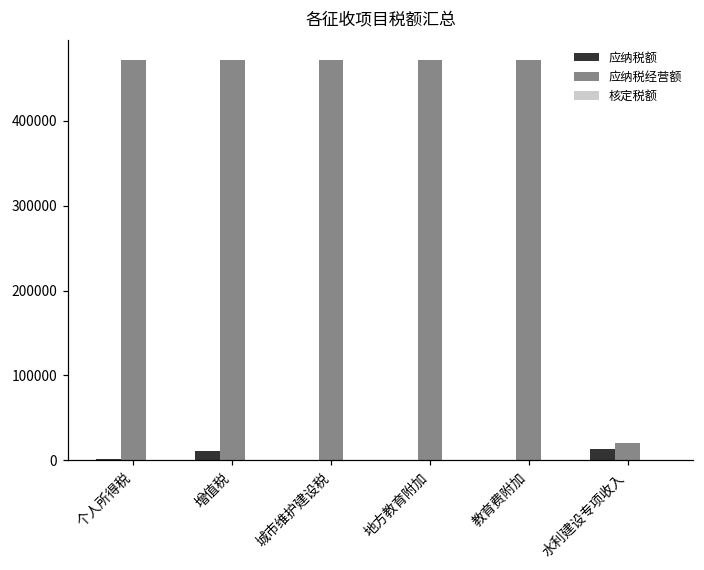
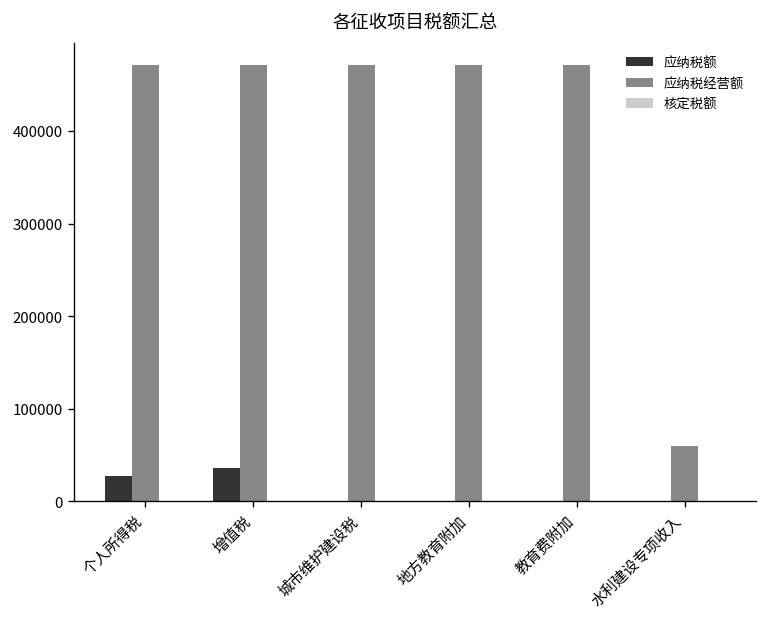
  {
    "应纳税额": {
-     "个人所得税": 0,
-     "增值税": 10000,
+     "个人所得税": 30000,
+     "增值税": 40000,
      "城市维护建设税": 0,
      "地方教育附加": 0,
      "教育费附加": 0,
-     "水利建设专项收入": 10000
+     "水利建设专项收入": 0
    },
    "应纳税经营额": {
      "个人所得税": 470000,
      "增值税": 470000,
      "城市维护建设税": 470000,
      "地方教育附加": 470000,
      "教育费附加": 470000,
-     "水利建设专项收入": 20000
+     "水利建设专项收入": 60000
    },
    "核定税额": {
      "个人所得税": 0,
      "增值税": 0,
      "城市维护建设税": 0,
      "地方教育附加": 0,
      "教育费附加": 0,
      "水利建设专项收入": 0
    }
  }
